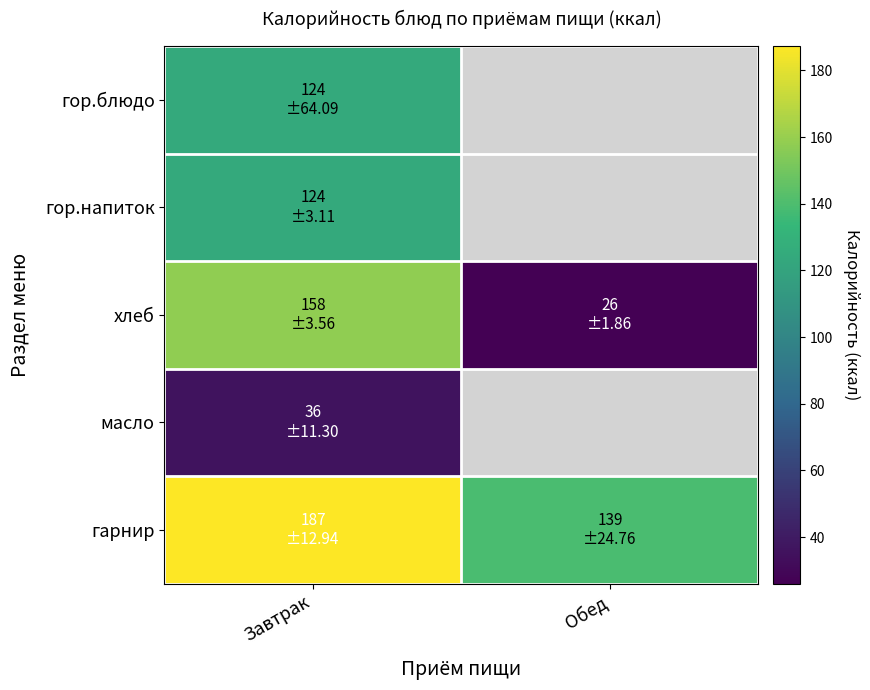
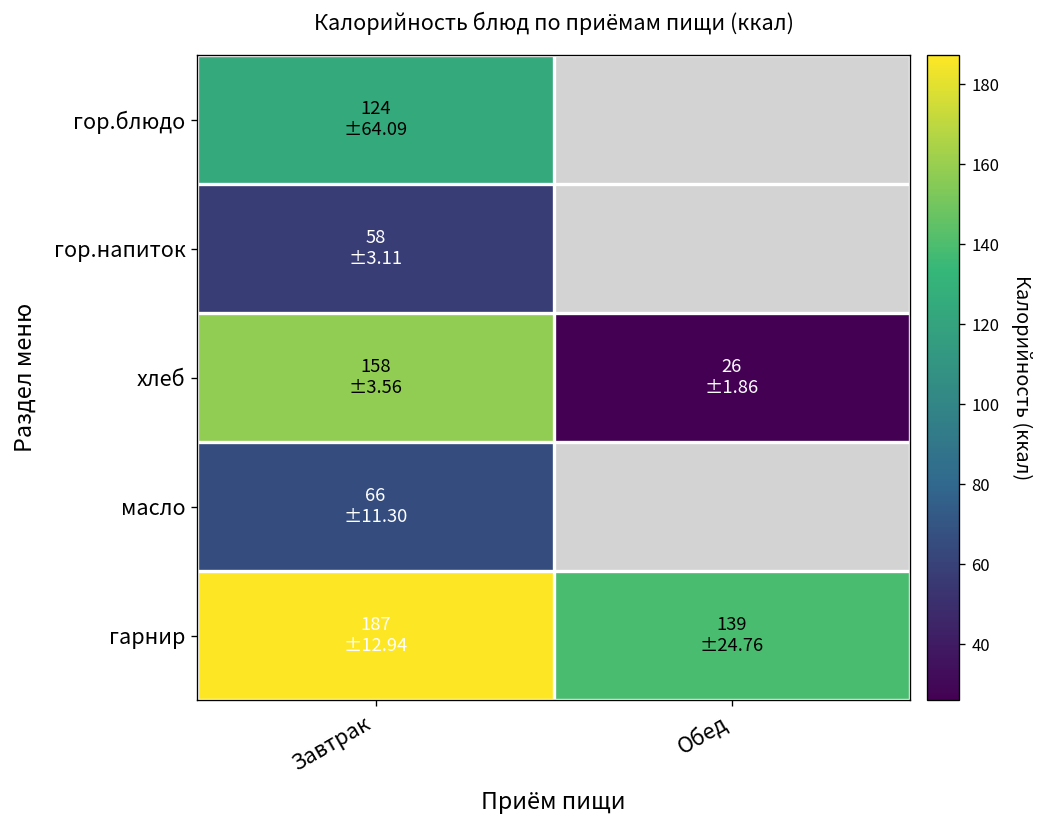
  {
    "гор.напиток": {
-     "Завтрак": 124
+     "Завтрак": 58
    },
    "масло": {
-     "Завтрак": 36
+     "Завтрак": 66
    }
  }
